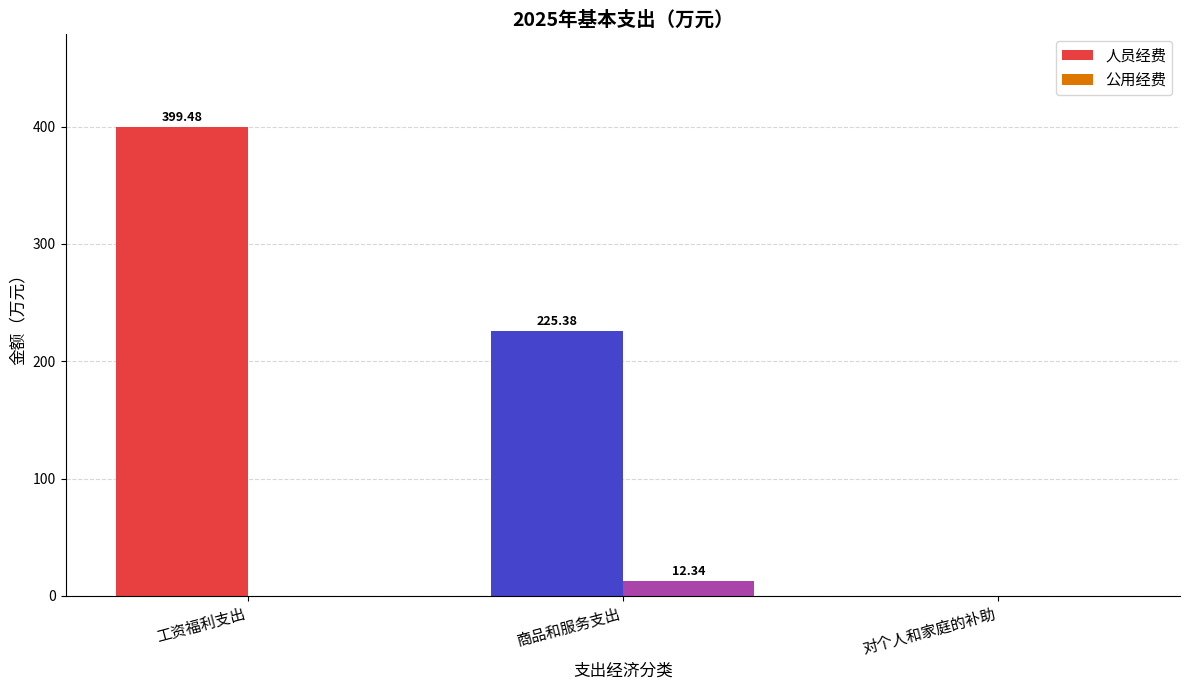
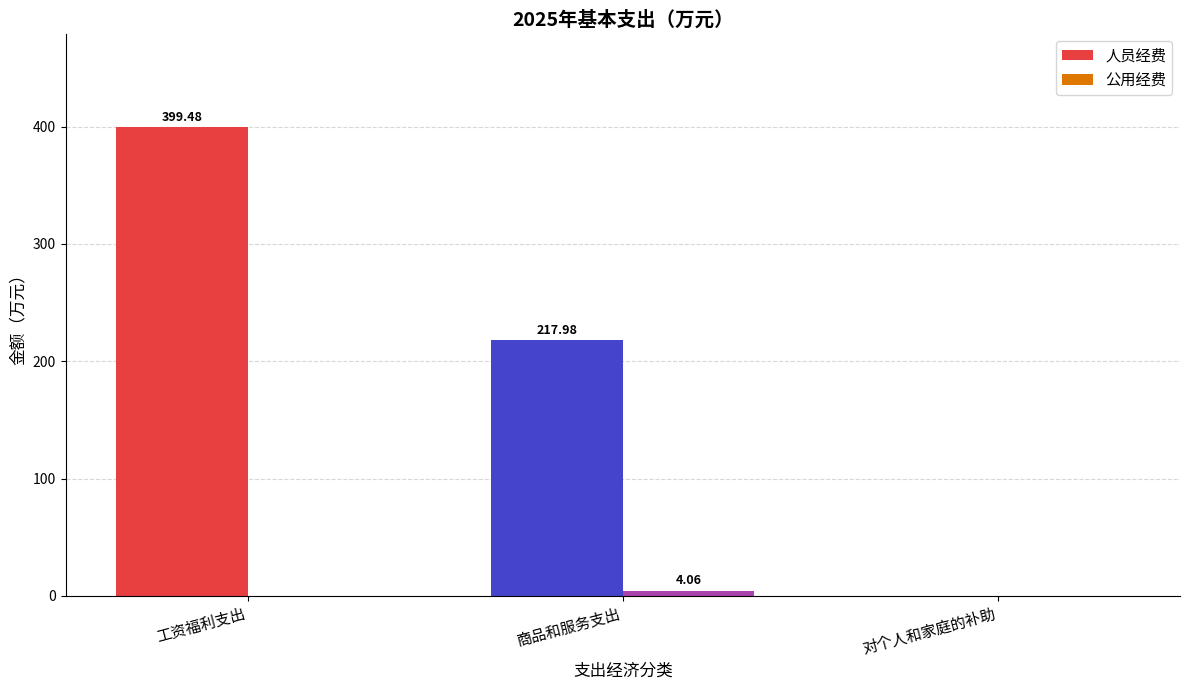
  {
    "人员经费": {
      "工资福利支出": 399.48,
-     "商品和服务支出": 225.38
+     "商品和服务支出": 217.98
    },
    "公用经费": {
-     "商品和服务支出": 12.34
+     "商品和服务支出": 4.06
    }
  }
